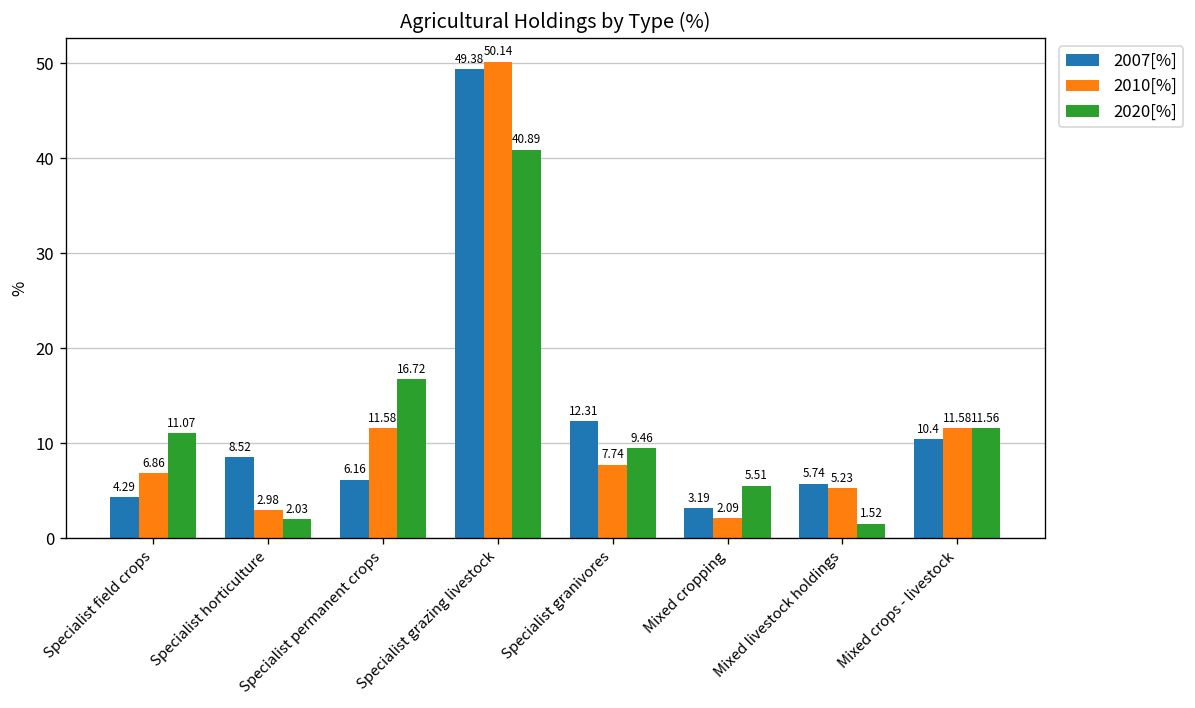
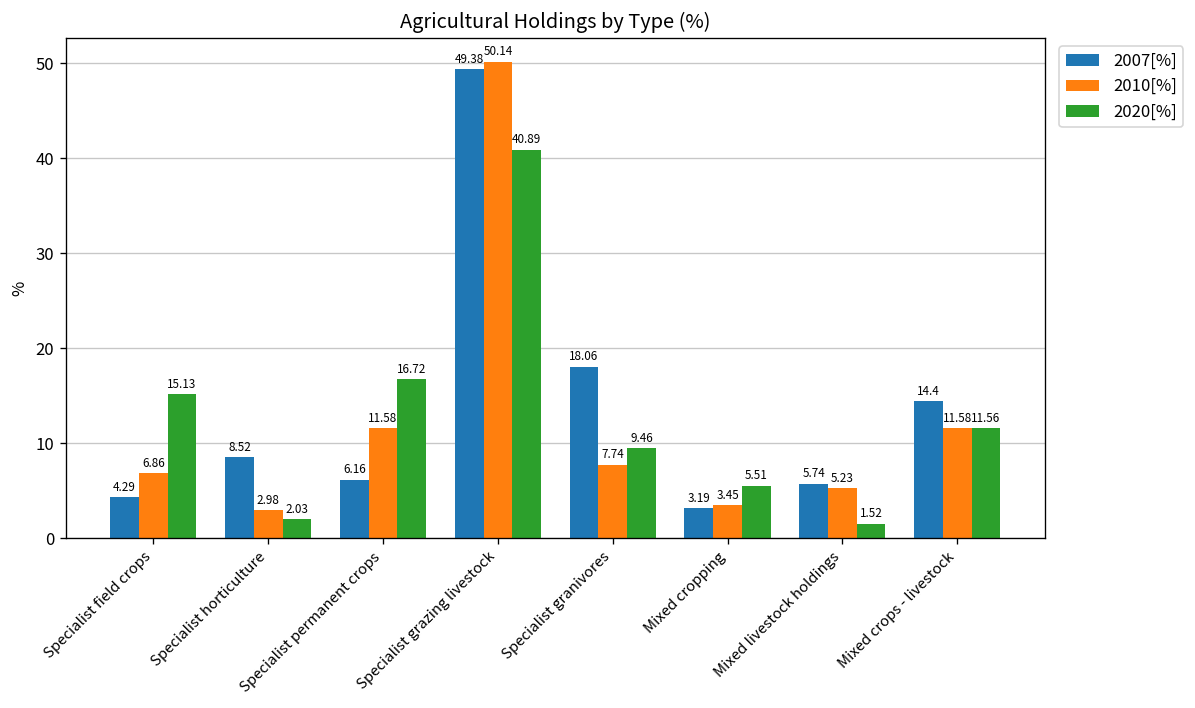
  {
    "2007[%]": {
      "Specialist field crops": 4.29,
      "Specialist horticulture": 8.52,
      "Specialist permanent crops": 6.16,
      "Specialist grazing livestock": 49.38,
-     "Specialist granivores": 12.31,
+     "Specialist granivores": 18.06,
      "Mixed cropping": 3.19,
      "Mixed livestock holdings": 5.74,
-     "Mixed crops - livestock": 10.4
+     "Mixed crops - livestock": 14.4
    },
    "2010[%]": {
      "Specialist field crops": 6.86,
      "Specialist horticulture": 2.98,
      "Specialist permanent crops": 11.58,
      "Specialist grazing livestock": 50.14,
      "Specialist granivores": 7.74,
-     "Mixed cropping": 2.09,
+     "Mixed cropping": 3.45,
      "Mixed livestock holdings": 5.23,
      "Mixed crops - livestock": 11.58
    },
    "2020[%]": {
-     "Specialist field crops": 11.07,
+     "Specialist field crops": 15.13,
      "Specialist horticulture": 2.03,
      "Specialist permanent crops": 16.72,
      "Specialist grazing livestock": 40.89,
      "Specialist granivores": 9.46,
      "Mixed cropping": 5.51,
      "Mixed livestock holdings": 1.52,
      "Mixed crops - livestock": 11.56
    }
  }
